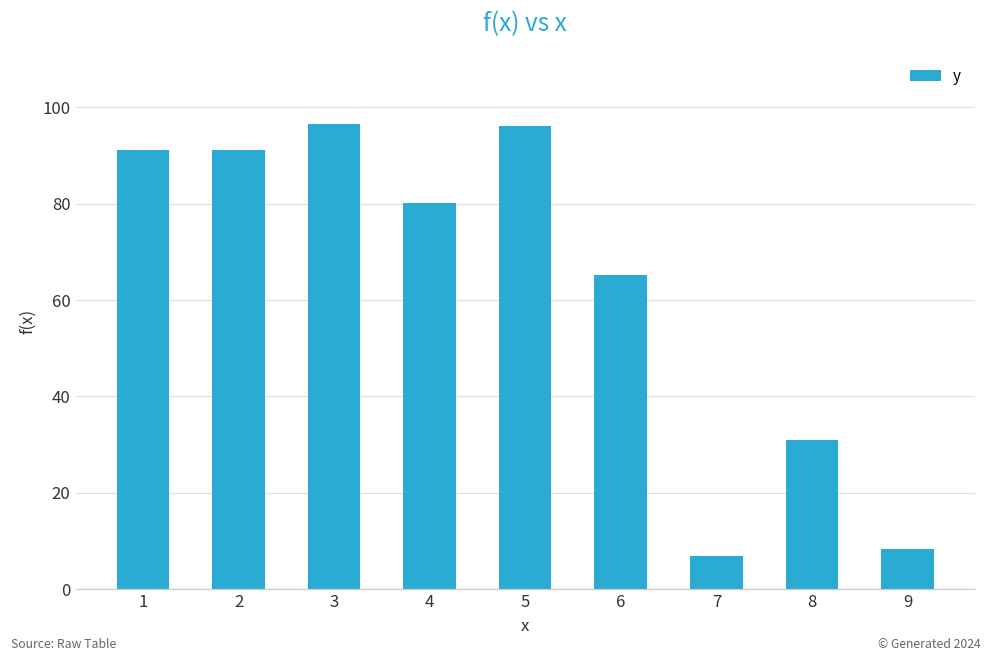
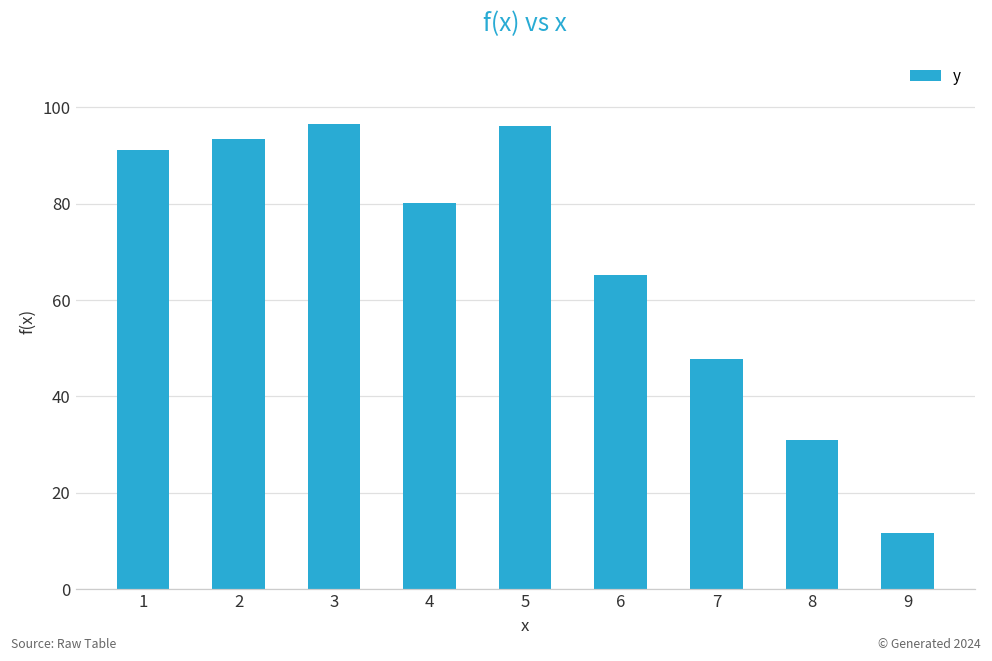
  {
    "1": 91,
-   "2": 91,
+   "2": 93,
    "3": 96,
    "4": 80,
    "5": 96,
    "6": 65,
-   "7": 7,
+   "7": 48,
    "8": 31,
-   "9": 8
+   "9": 12
  }
